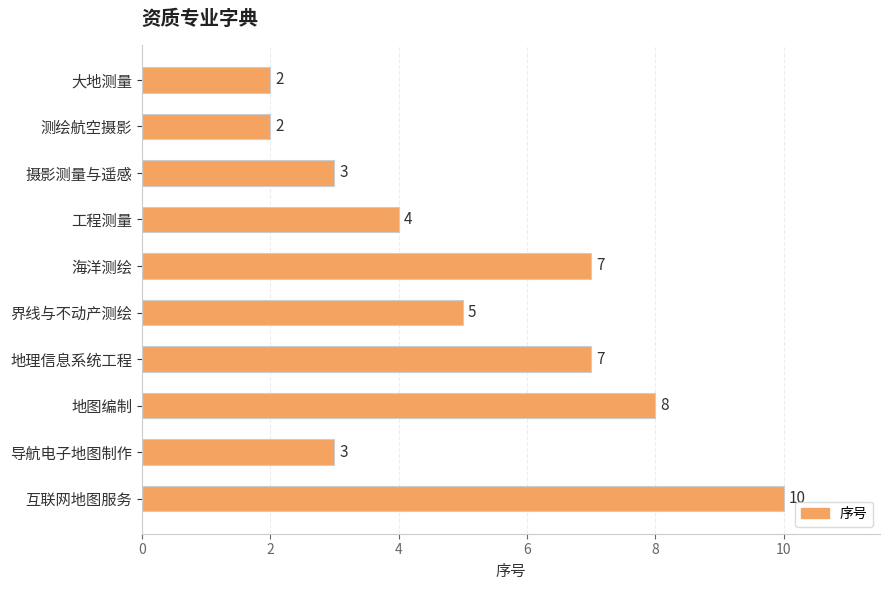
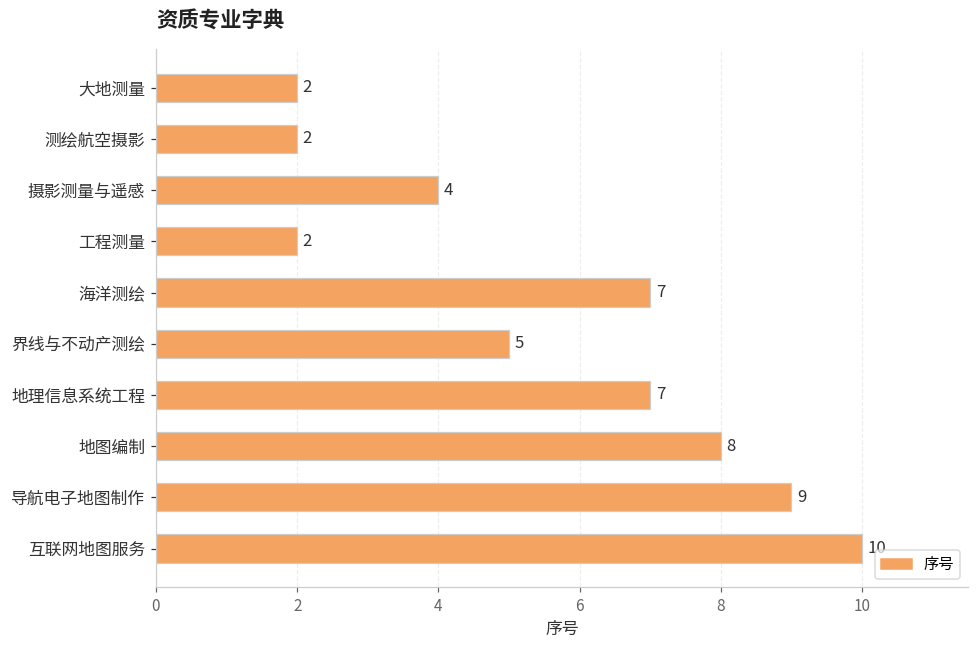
  {
    "大地测量": 2,
    "测绘航空摄影": 2,
-   "摄影测量与遥感": 3,
-   "工程测量": 4,
+   "摄影测量与遥感": 4,
+   "工程测量": 2,
    "海洋测绘": 7,
    "界线与不动产测绘": 5,
    "地理信息系统工程": 7,
    "地图编制": 8,
-   "导航电子地图制作": 3
+   "导航电子地图制作": 9
  }
